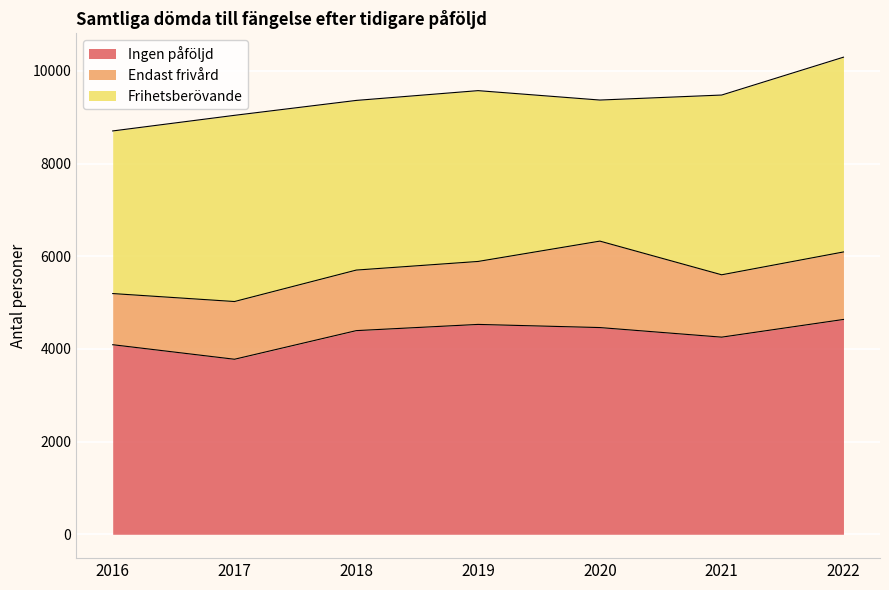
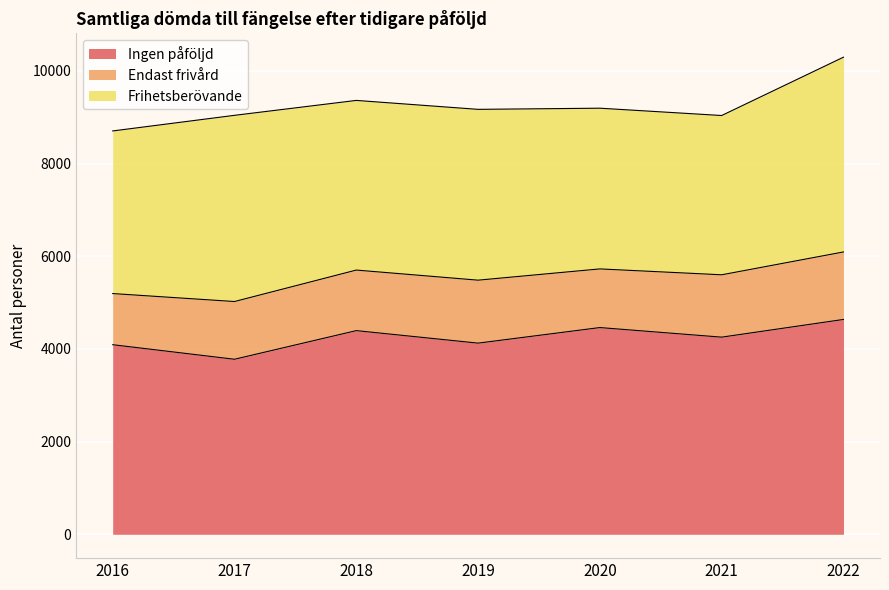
  {
    "Ingen påföljd": {
      "2016": 4100,
      "2017": 3800,
      "2018": 4400,
-     "2019": 4500,
+     "2019": 4100,
      "2020": 4500,
      "2021": 4300,
      "2022": 4600
    },
    "Endast frivård": {
      "2016": 1100,
      "2017": 1200,
      "2018": 1300,
      "2019": 1400,
-     "2020": 1900,
+     "2020": 1300,
      "2021": 1300,
      "2022": 1500
    },
    "Frihetsberövande": {
      "2016": 3500,
      "2017": 4000,
      "2018": 3700,
      "2019": 3700,
-     "2020": 3000,
-     "2021": 3900,
+     "2020": 3500,
+     "2021": 3400,
      "2022": 4200
    }
  }
